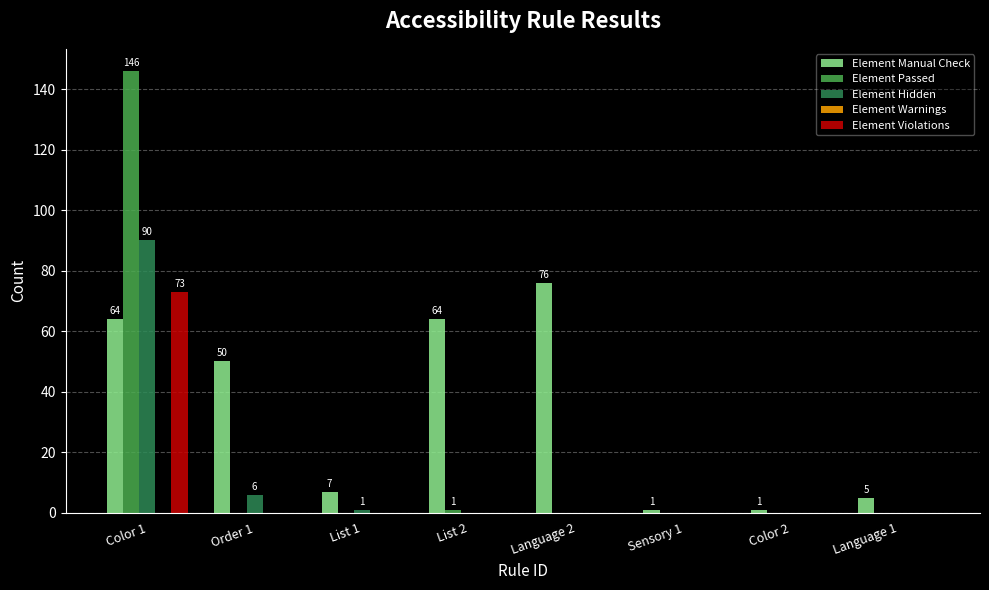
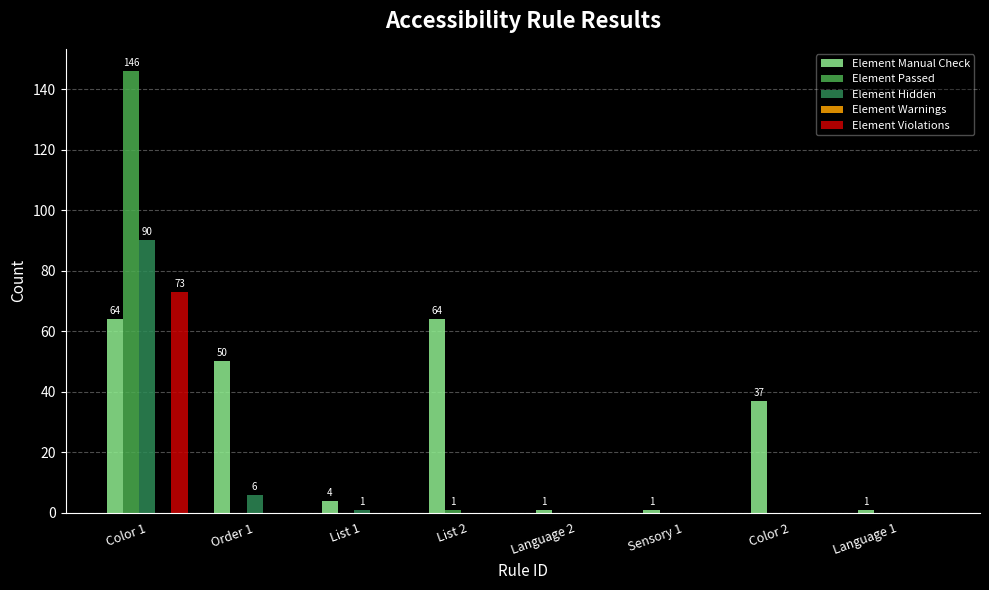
  {
    "Element Manual Check": {
      "Color 1": 64,
      "Order 1": 50,
-     "List 1": 7,
+     "List 1": 4,
      "List 2": 64,
-     "Language 2": 76,
+     "Language 2": 1,
      "Sensory 1": 1,
-     "Color 2": 1,
-     "Language 1": 5
+     "Color 2": 37,
+     "Language 1": 1
    },
    "Element Warnings": {
      "Color 1": 0,
      "Order 1": 0,
      "List 1": 0,
      "List 2": 0,
      "Language 2": 0,
      "Sensory 1": 0,
      "Color 2": 0,
      "Language 1": 0
    },
    "Element Violations": {
      "Color 1": 73
    }
  }
